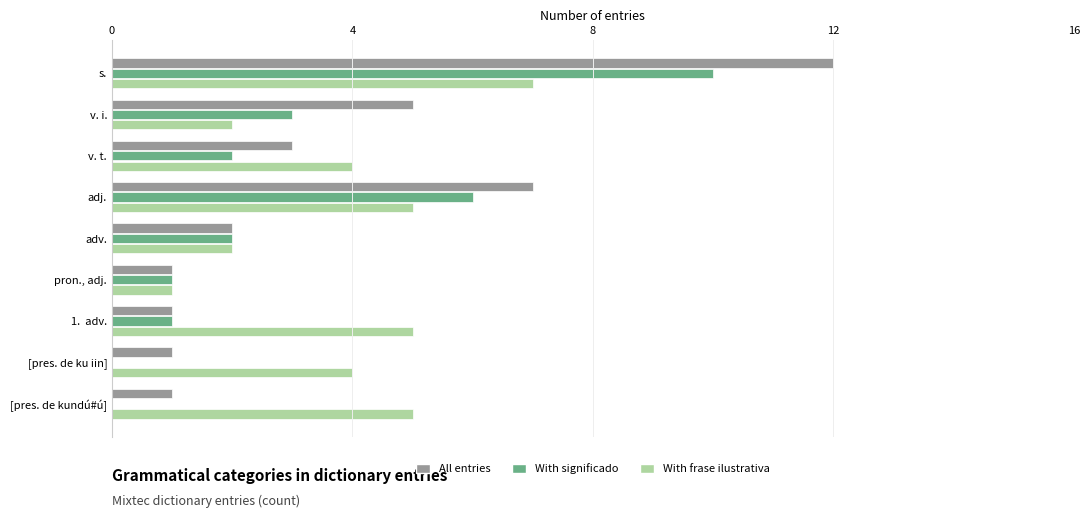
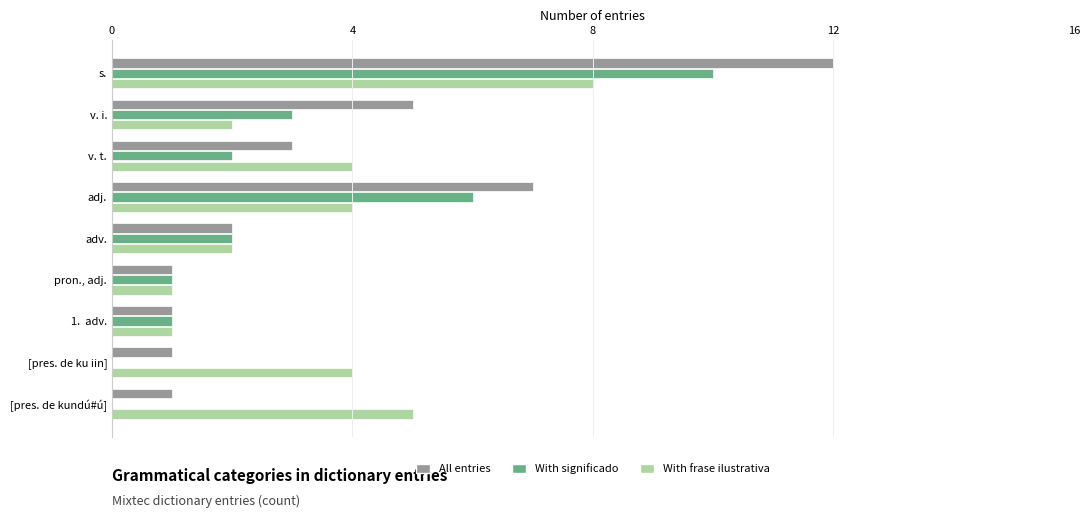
  {
    "With frase ilustrativa": {
-     "s.": 7,
+     "s.": 8,
      "v. i.": 2,
      "v. t.": 4,
-     "adj.": 5,
+     "adj.": 4,
      "adv.": 2,
      "pron., adj.": 1,
-     "1. adv.": 5,
+     "1. adv.": 1,
      "[pres. de ku iin]": 4,
      "[pres. de kundú#ú]": 5
    }
  }
